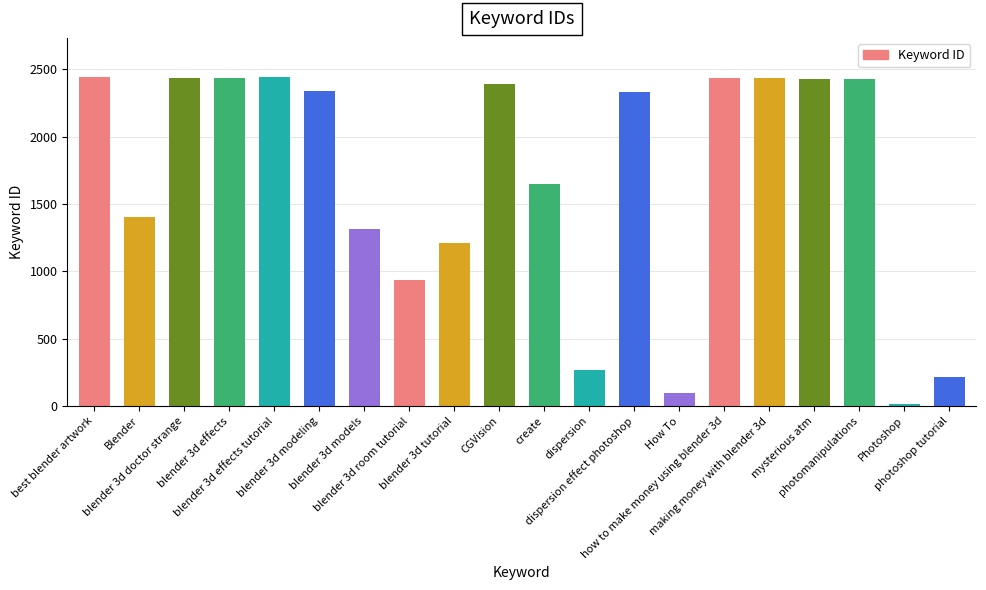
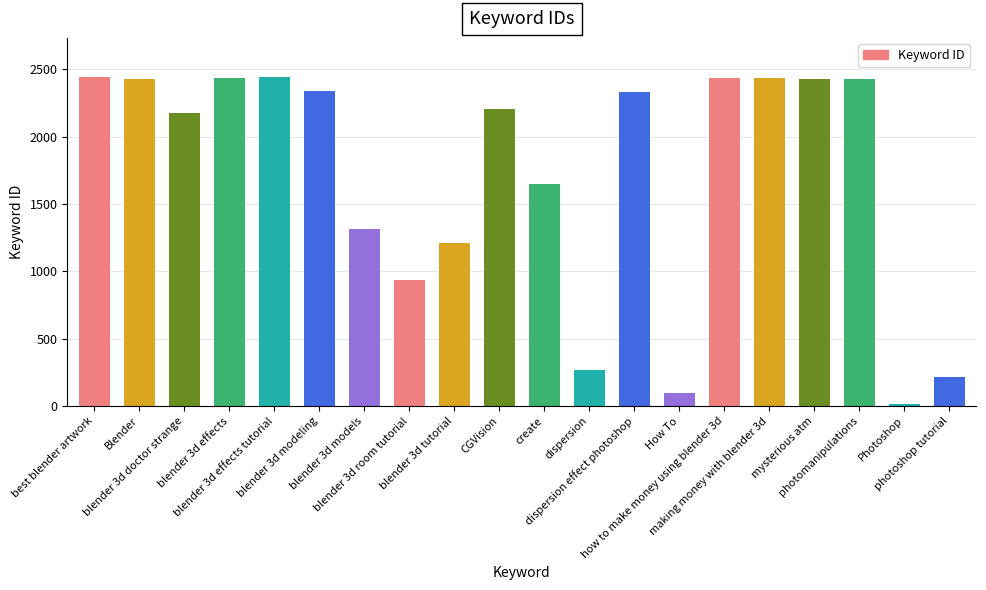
  {
    "best blender artwork": 2440,
-   "Blender": 1400,
-   "blender 3d doctor strange": 2440,
+   "Blender": 2430,
+   "blender 3d doctor strange": 2170,
    "blender 3d effects": 2440,
    "blender 3d effects tutorial": 2440,
    "blender 3d modeling": 2340,
    "blender 3d models": 1310,
    "blender 3d room tutorial": 930,
    "blender 3d tutorial": 1210,
-   "CGVision": 2390,
+   "CGVision": 2200,
    "create": 1650,
    "dispersion": 270,
    "dispersion effect photoshop": 2330,
    "How To": 100,
    "how to make money using blender 3d": 2440,
    "making money with blender 3d": 2440,
    "mysterious atm": 2420,
    "photomanipulations": 2430,
    "Photoshop": 20,
    "photoshop tutorial": 220
  }
